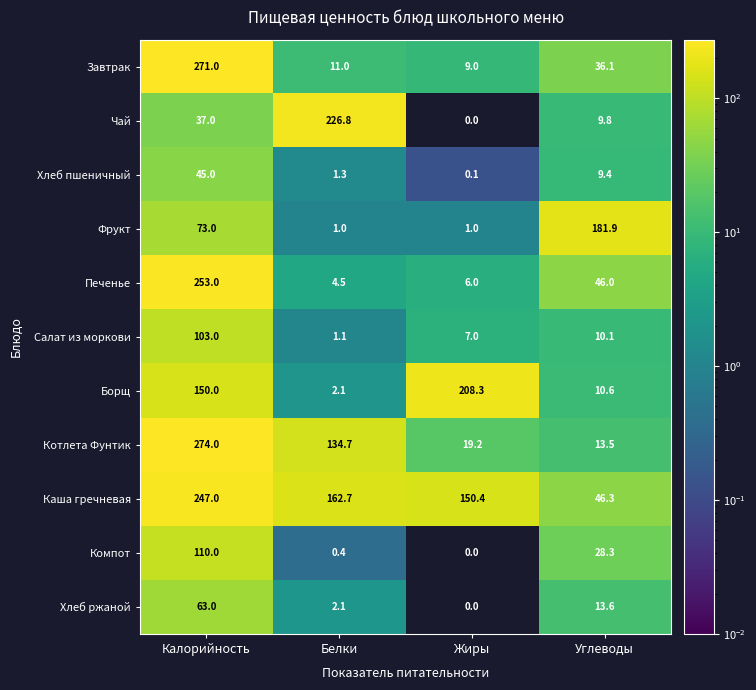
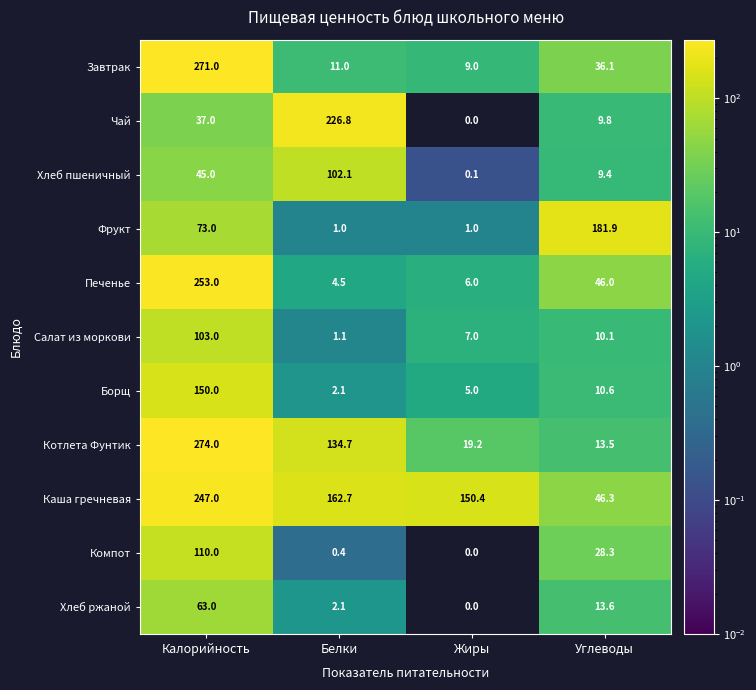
  {
    "Завтрак": {
      "Калорийность": 271.0,
      "Белки": 11.0,
      "Жиры": 9.0,
      "Углеводы": 36.1
    },
    "Чай": {
      "Калорийность": 37.0,
      "Белки": 226.8,
      "Жиры": 0.0,
      "Углеводы": 9.8
    },
    "Хлеб пшеничный": {
      "Калорийность": 45.0,
-     "Белки": 1.3,
+     "Белки": 102.1,
      "Жиры": 0.1,
      "Углеводы": 9.4
    },
    "Фрукт": {
      "Калорийность": 73.0,
      "Белки": 1.0,
      "Жиры": 1.0,
      "Углеводы": 181.9
    },
    "Печенье": {
      "Калорийность": 253.0,
      "Белки": 4.5,
      "Жиры": 6.0,
      "Углеводы": 46.0
    },
    "Салат из моркови": {
      "Калорийность": 103.0,
      "Белки": 1.1,
      "Жиры": 7.0,
      "Углеводы": 10.1
    },
    "Борщ": {
      "Калорийность": 150.0,
      "Белки": 2.1,
-     "Жиры": 208.3,
+     "Жиры": 5.0,
      "Углеводы": 10.6
    },
    "Котлета Фунтик": {
      "Калорийность": 274.0,
      "Белки": 134.7,
      "Жиры": 19.2,
      "Углеводы": 13.5
    },
    "Каша гречневая": {
      "Калорийность": 247.0,
      "Белки": 162.7,
      "Жиры": 150.4,
      "Углеводы": 46.3
    },
    "Компот": {
      "Калорийность": 110.0,
      "Белки": 0.4,
      "Жиры": 0.0,
      "Углеводы": 28.3
    },
    "Хлеб ржаной": {
      "Калорийность": 63.0,
      "Белки": 2.1,
      "Жиры": 0.0,
      "Углеводы": 13.6
    }
  }
